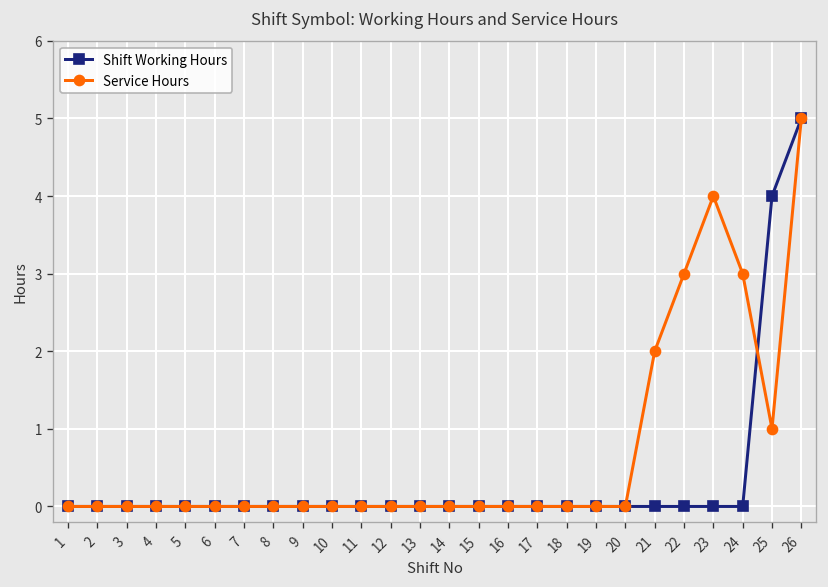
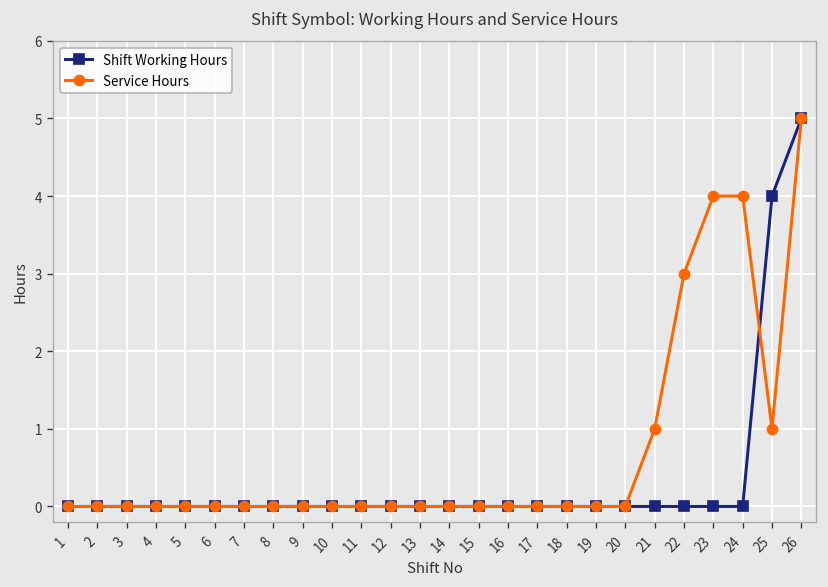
  {
    "Shift Working Hours": {
      "21": 0,
      "22": 0,
      "23": 0,
      "24": 0,
      "25": 4
    },
    "Service Hours": {
-     "21": 2,
+     "21": 1,
      "22": 3,
      "23": 4,
-     "24": 3,
+     "24": 4,
      "25": 1
    }
  }
